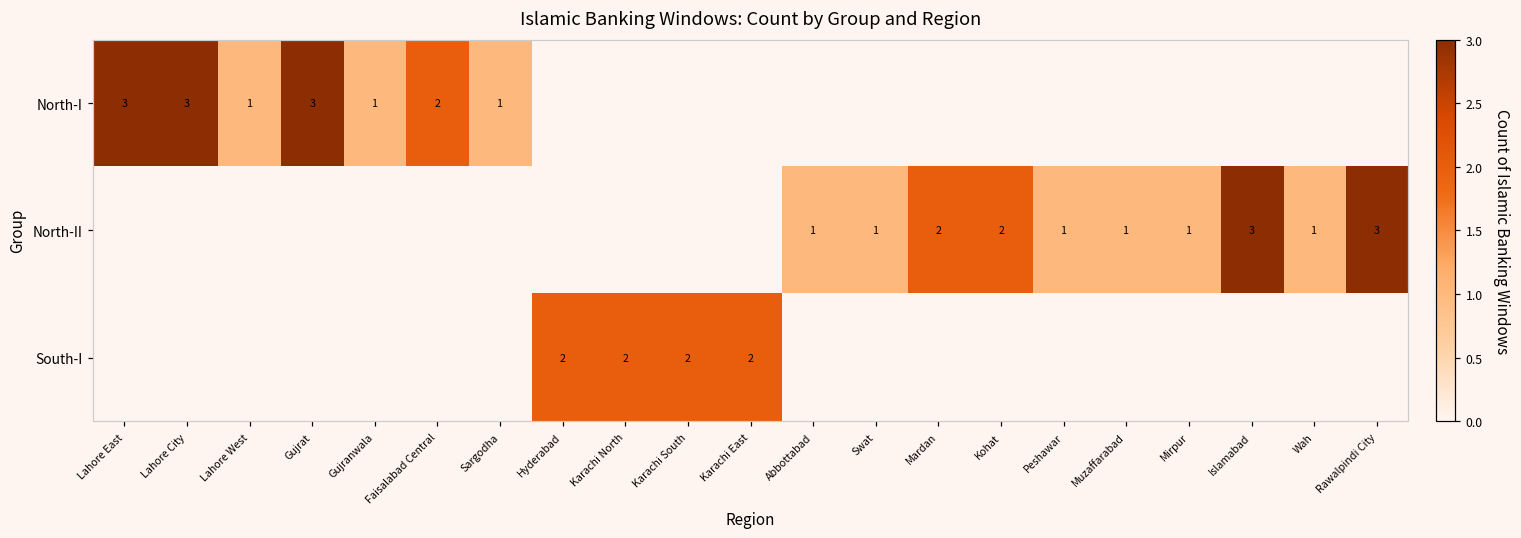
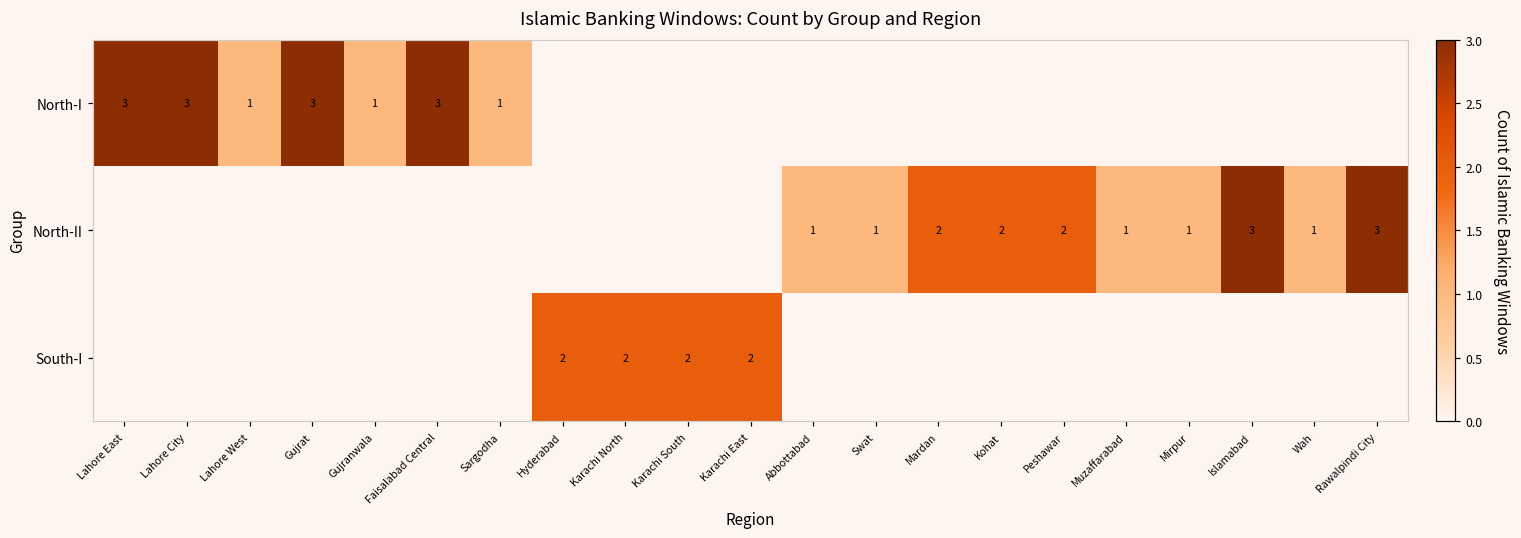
  {
    "North-I": {
      "Lahore East": 3,
      "Lahore City": 3,
      "Lahore West": 1,
      "Gujrat": 3,
      "Gujranwala": 1,
-     "Faisalabad Central": 2,
+     "Faisalabad Central": 3,
      "Sargodha": 1
    },
    "North-II": {
      "Abbottabad": 1,
      "Swat": 1,
      "Mardan": 2,
      "Kohat": 2,
-     "Peshawar": 1,
+     "Peshawar": 2,
      "Muzaffarabad": 1,
      "Mirpur": 1,
      "Islamabad": 3,
      "Wah": 1,
      "Rawalpindi City": 3
    },
    "South-I": {
      "Hyderabad": 2,
      "Karachi North": 2,
      "Karachi South": 2,
      "Karachi East": 2
    }
  }
